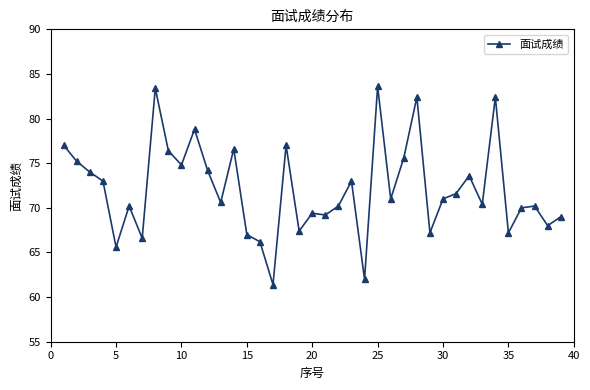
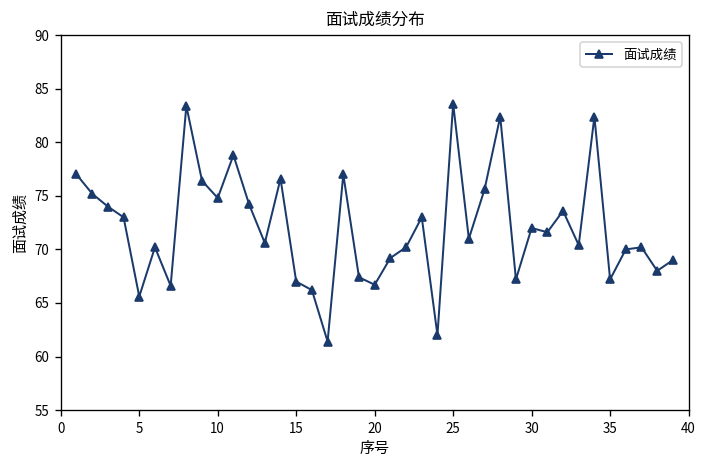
  {
    "5": 66,
    "10": 75,
    "15": 67,
-   "20": 69,
+   "20": 67,
    "25": 84,
-   "30": 71,
+   "30": 72,
    "35": 67
  }
